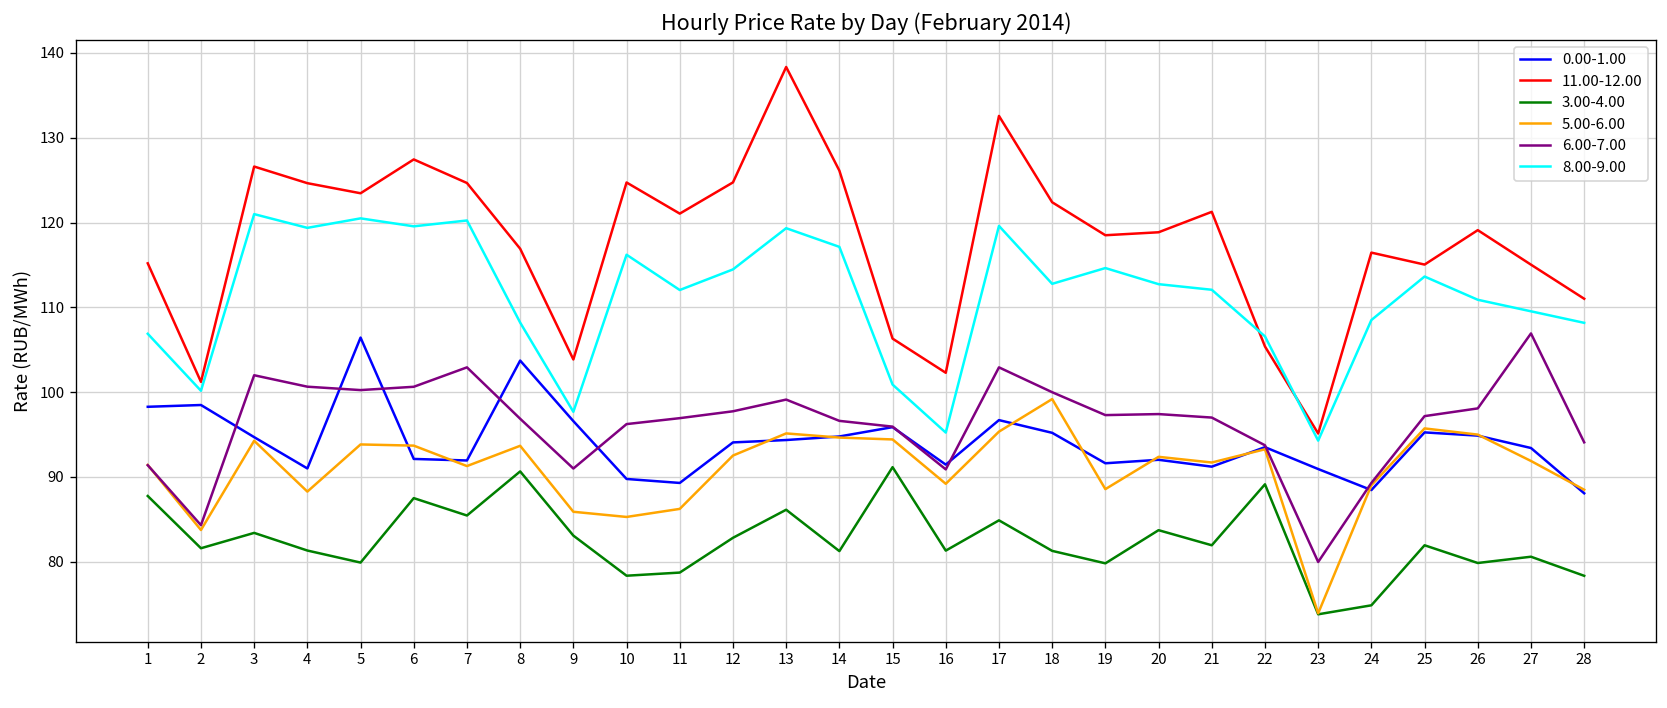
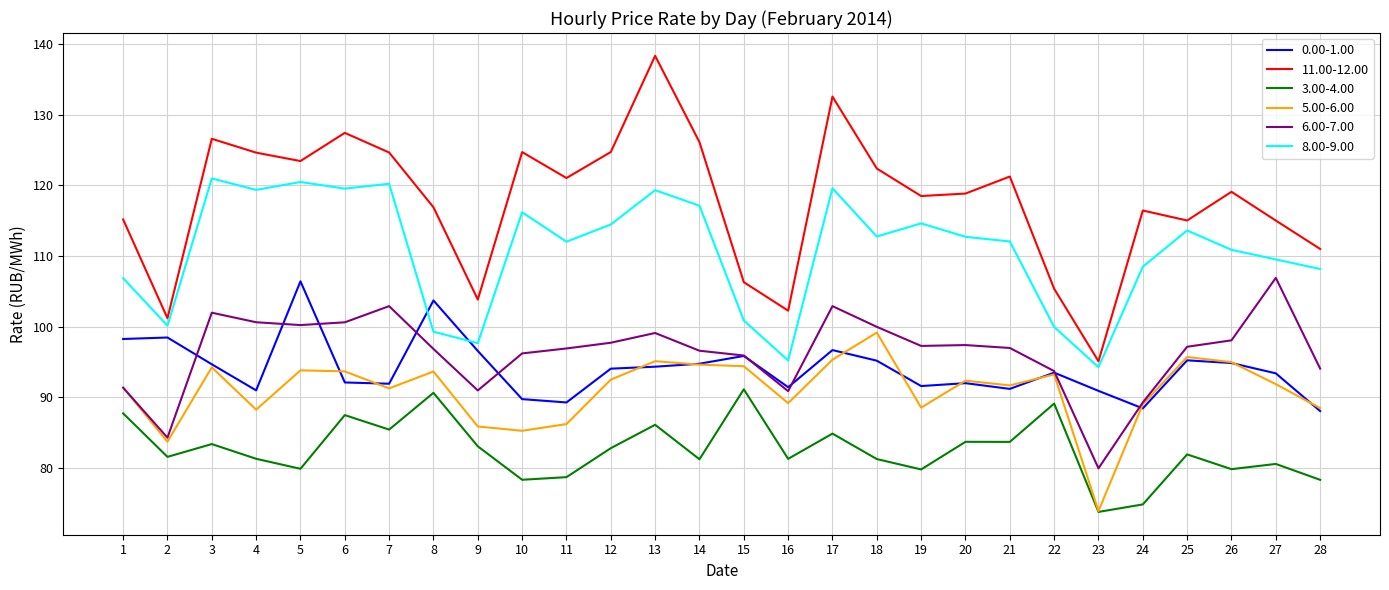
  {
    "0.00-1.00": {
      "1": 98,
      "2": 98,
      "3": 95,
      "4": 91,
      "5": 106,
      "6": 92,
      "7": 92,
      "8": 104,
      "9": 97,
      "10": 90,
      "11": 89,
      "12": 94,
      "13": 94,
      "16": 91,
      "17": 97,
      "18": 95,
      "19": 92,
      "21": 91,
      "23": 91,
      "24": 88,
      "25": 95,
      "27": 93,
      "28": 88
    },
    "11.00-12.00": {
      "1": 115,
      "2": 101,
      "3": 127,
      "4": 125,
      "5": 123,
      "6": 127,
      "7": 125,
      "8": 117,
      "9": 104,
      "10": 125,
      "11": 121,
      "12": 125,
      "13": 138,
      "14": 126,
      "15": 106,
      "16": 102,
      "17": 133,
      "18": 122,
      "19": 119,
      "20": 119,
      "21": 121,
      "22": 105,
      "23": 95,
      "24": 116,
      "25": 115,
      "26": 119,
      "27": 115,
      "28": 111
    },
    "3.00-4.00": {
      "1": 88,
      "2": 82,
      "3": 83,
      "4": 81,
      "5": 80,
      "6": 88,
      "7": 85,
      "8": 91,
      "9": 83,
      "10": 78,
      "11": 79,
      "12": 83,
      "13": 86,
      "14": 81,
      "15": 91,
      "16": 81,
      "17": 85,
      "18": 81,
      "19": 80,
      "20": 84,
-     "21": 82,
+     "21": 84,
      "22": 89,
      "24": 75,
      "25": 82,
      "26": 80,
      "27": 81,
      "28": 78
    },
    "5.00-6.00": {
      "2": 84,
      "3": 94,
      "4": 88,
      "5": 94,
      "6": 94,
      "7": 91,
      "8": 94,
      "9": 86,
      "10": 85,
      "11": 86,
      "12": 93,
      "13": 95,
      "15": 94,
      "16": 89,
      "17": 95,
      "18": 99,
      "19": 89,
      "21": 92,
      "25": 96,
      "27": 92,
      "28": 88
    },
    "6.00-7.00": {
      "2": 84,
      "3": 102,
      "4": 101,
      "5": 100,
      "6": 101,
      "7": 103,
      "8": 97,
      "9": 91,
      "10": 96,
      "11": 97,
      "12": 98,
      "13": 99,
      "14": 97,
      "16": 91,
      "17": 103,
      "18": 100,
      "19": 97,
      "20": 97,
      "21": 97,
      "23": 80,
      "25": 97,
      "26": 98,
      "27": 107,
      "28": 94
    },
    "8.00-9.00": {
      "1": 107,
      "2": 100,
      "3": 121,
      "4": 119,
      "5": 120,
      "6": 120,
      "7": 120,
-     "8": 108,
+     "8": 99,
      "9": 98,
      "10": 116,
      "11": 112,
      "12": 114,
      "13": 119,
      "14": 117,
      "15": 101,
      "16": 95,
      "17": 120,
      "18": 113,
      "19": 115,
      "20": 113,
      "21": 112,
-     "22": 107,
+     "22": 100,
      "23": 94,
      "24": 109,
      "25": 114,
      "26": 111,
      "27": 110,
      "28": 108
    }
  }
